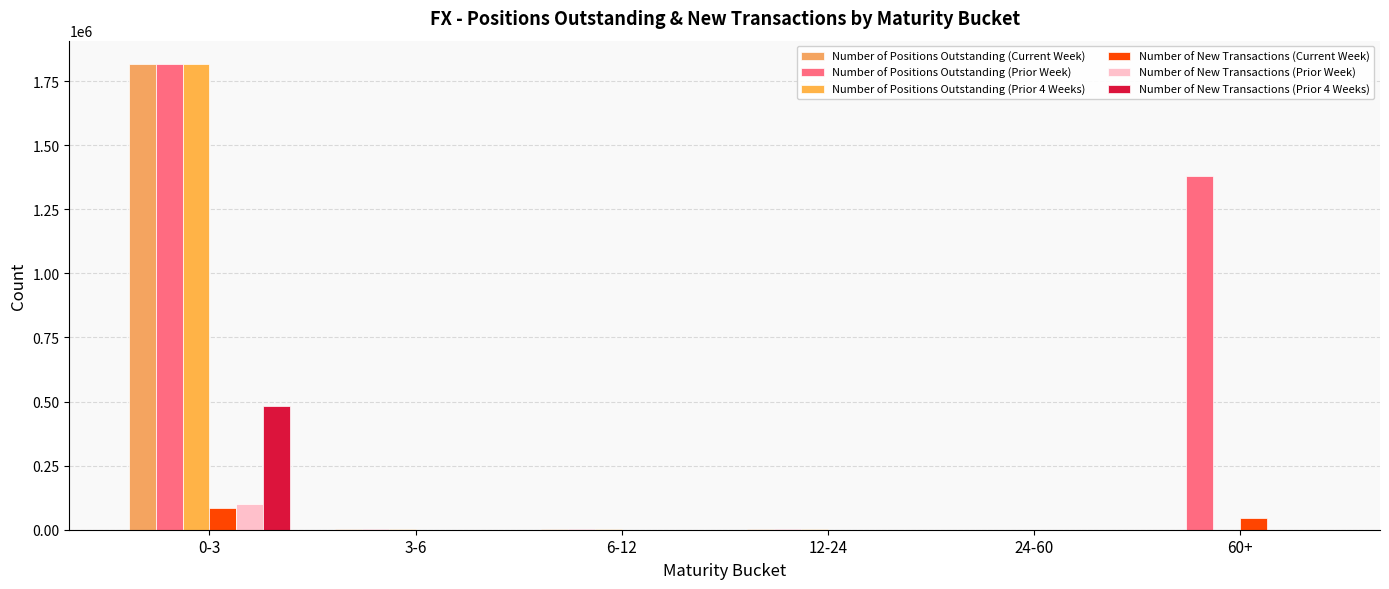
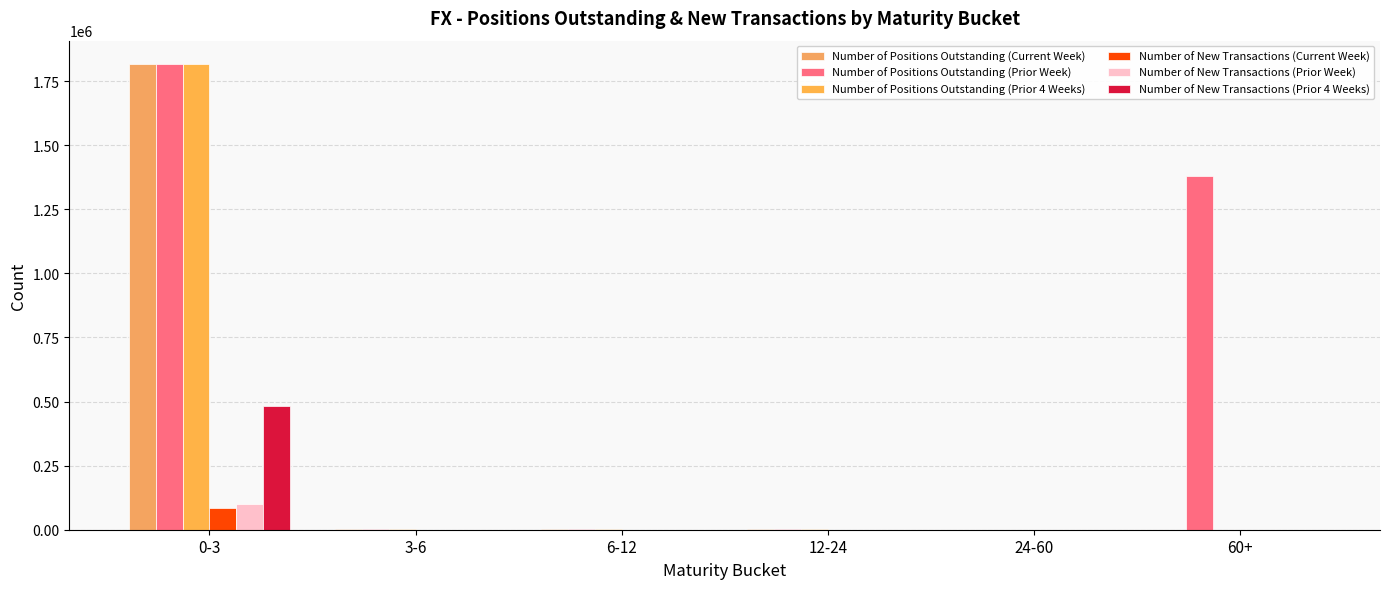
  {
    "Number of Positions Outstanding (Prior Week)": {
      "0-3": 1820000,
      "60+": 1380000
    },
    "Number of New Transactions (Current Week)": {
      "0-3": 90000,
      "24-60": 0,
-     "60+": 40000
+     "60+": 0
    },
    "Number of New Transactions (Prior Week)": {
      "0-3": 100000,
      "24-60": 0,
      "60+": 0
    },
    "Number of New Transactions (Prior 4 Weeks)": {
      "0-3": 480000,
      "60+": 0
    }
  }
